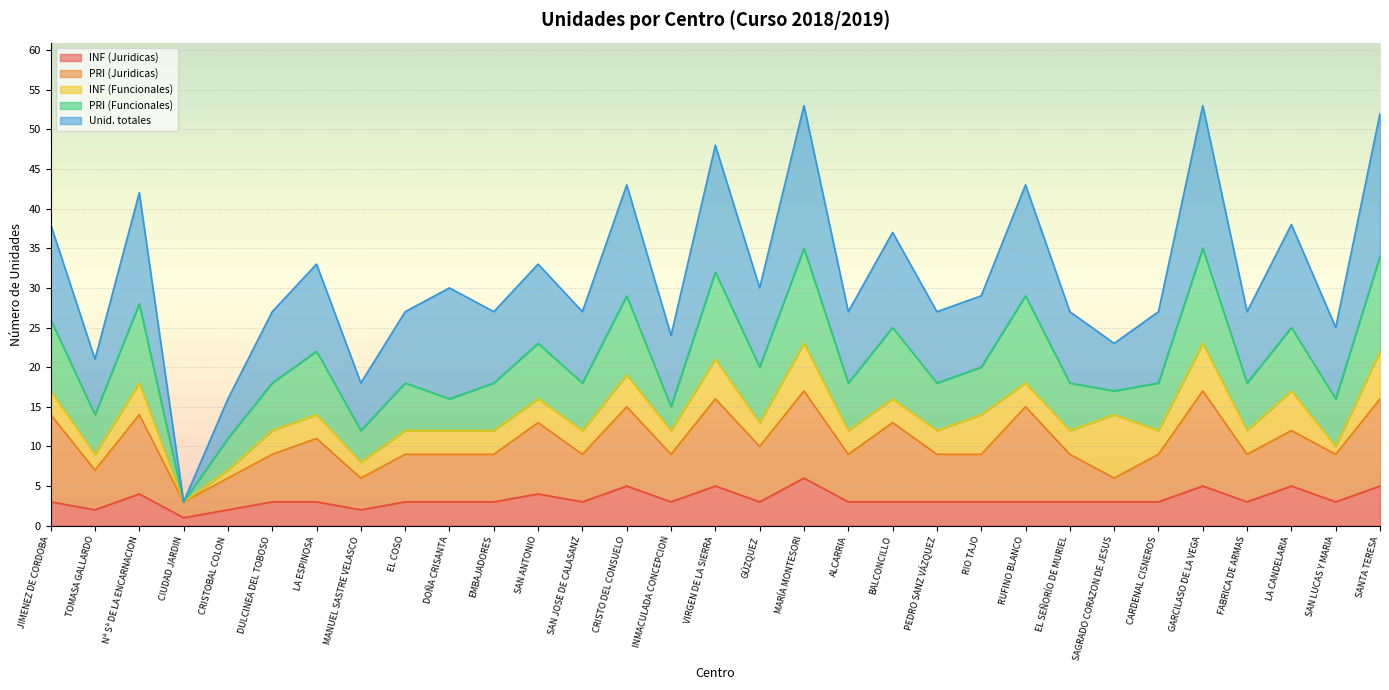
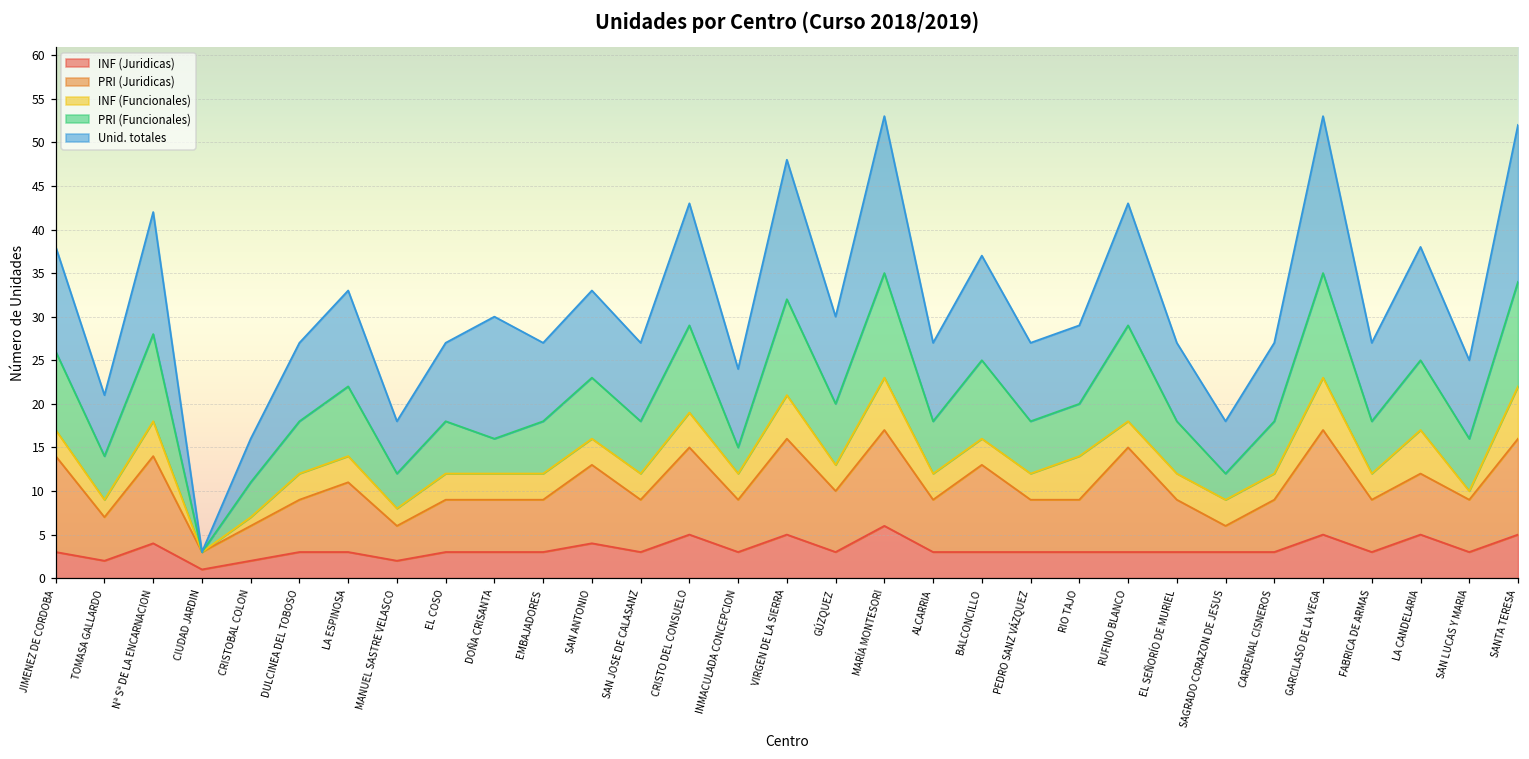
  {
    "INF (Funcionales)": {
      "JIMENEZ DE CORDOBA": 3,
      "TOMASA GALLARDO": 2,
      "Nª Sª DE LA ENCARNACION": 4,
      "CRISTOBAL COLON": 1,
      "DULCINEA DEL TOBOSO": 3,
      "LA ESPINOSA": 3,
      "MANUEL SASTRE VELASCO": 2,
      "EL COSO": 3,
      "DOÑA CRISANTA": 3,
      "EMBAJADORES": 3,
      "SAN ANTONIO": 3,
      "SAN JOSE DE CALASANZ": 3,
      "CRISTO DEL CONSUELO": 4,
      "INMACULADA CONCEPCION": 3,
      "VIRGEN DE LA SIERRA": 5,
      "GÚZQUEZ": 3,
      "MARÍA MONTESORI": 6,
      "ALCARRIA": 3,
      "BALCONCILLO": 3,
      "PEDRO SANZ VÁZQUEZ": 3,
      "RIO TAJO": 5,
      "RUFINO BLANCO": 3,
      "EL SEÑORÍO DE MURIEL": 3,
-     "SAGRADO CORAZON DE JESUS": 8,
+     "SAGRADO CORAZON DE JESUS": 3,
      "CARDENAL CISNEROS": 3,
      "GARCILASO DE LA VEGA": 6,
      "FABRICA DE ARMAS": 3,
      "LA CANDELARIA": 5,
      "SAN LUCAS Y MARIA": 1,
      "SANTA TERESA": 6
    },
    "PRI (Funcionales)": {
      "JIMENEZ DE CORDOBA": 9,
      "TOMASA GALLARDO": 5,
      "Nª Sª DE LA ENCARNACION": 10,
      "CRISTOBAL COLON": 4,
      "DULCINEA DEL TOBOSO": 6,
      "LA ESPINOSA": 8,
      "MANUEL SASTRE VELASCO": 4,
      "EL COSO": 6,
      "DOÑA CRISANTA": 4,
      "EMBAJADORES": 6,
      "SAN ANTONIO": 7,
      "SAN JOSE DE CALASANZ": 6,
      "CRISTO DEL CONSUELO": 10,
      "INMACULADA CONCEPCION": 3,
      "VIRGEN DE LA SIERRA": 11,
      "GÚZQUEZ": 7,
      "MARÍA MONTESORI": 12,
      "ALCARRIA": 6,
      "BALCONCILLO": 9,
      "PEDRO SANZ VÁZQUEZ": 6,
      "RIO TAJO": 6,
      "RUFINO BLANCO": 11,
      "EL SEÑORÍO DE MURIEL": 6,
      "SAGRADO CORAZON DE JESUS": 3,
      "CARDENAL CISNEROS": 6,
      "GARCILASO DE LA VEGA": 12,
      "FABRICA DE ARMAS": 6,
      "LA CANDELARIA": 8,
      "SAN LUCAS Y MARIA": 6,
      "SANTA TERESA": 12
    },
    "Unid. totales": {
      "JIMENEZ DE CORDOBA": 12,
      "TOMASA GALLARDO": 7,
      "Nª Sª DE LA ENCARNACION": 14,
      "CRISTOBAL COLON": 5,
      "DULCINEA DEL TOBOSO": 9,
      "LA ESPINOSA": 11,
      "MANUEL SASTRE VELASCO": 6,
      "EL COSO": 9,
      "DOÑA CRISANTA": 14,
      "EMBAJADORES": 9,
      "SAN ANTONIO": 10,
      "SAN JOSE DE CALASANZ": 9,
      "CRISTO DEL CONSUELO": 14,
      "INMACULADA CONCEPCION": 9,
      "VIRGEN DE LA SIERRA": 16,
      "GÚZQUEZ": 10,
      "MARÍA MONTESORI": 18,
      "ALCARRIA": 9,
      "BALCONCILLO": 12,
      "PEDRO SANZ VÁZQUEZ": 9,
      "RIO TAJO": 9,
      "RUFINO BLANCO": 14,
      "EL SEÑORÍO DE MURIEL": 9,
      "SAGRADO CORAZON DE JESUS": 6,
      "CARDENAL CISNEROS": 9,
      "GARCILASO DE LA VEGA": 18,
      "FABRICA DE ARMAS": 9,
      "LA CANDELARIA": 13,
      "SAN LUCAS Y MARIA": 9,
      "SANTA TERESA": 18
    }
  }
